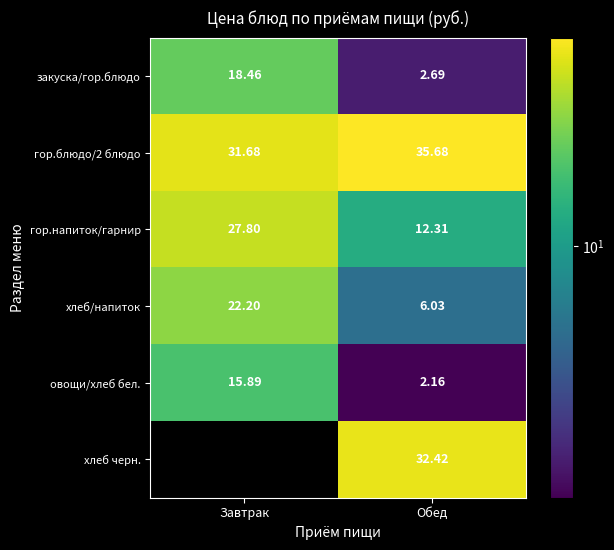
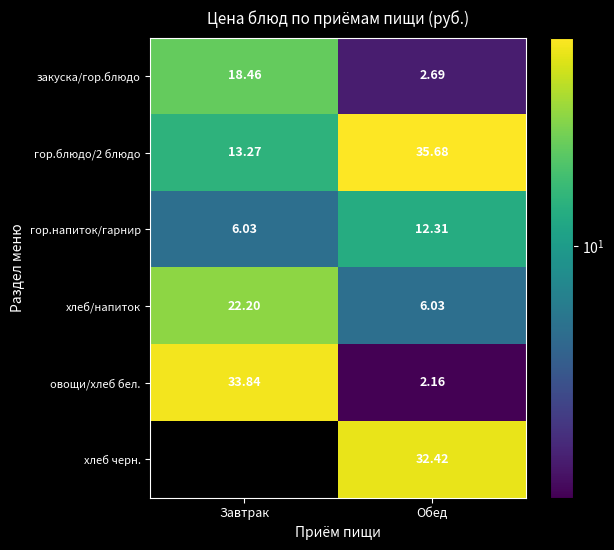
  {
    "закуска/гор.блюдо": {
      "Завтрак": 18.46,
      "Обед": 2.69
    },
    "гор.блюдо/2 блюдо": {
-     "Завтрак": 31.68,
+     "Завтрак": 13.27,
      "Обед": 35.68
    },
    "гор.напиток/гарнир": {
-     "Завтрак": 27.80,
+     "Завтрак": 6.03,
      "Обед": 12.31
    },
    "хлеб/напиток": {
      "Завтрак": 22.20,
      "Обед": 6.03
    },
    "овощи/хлеб бел.": {
-     "Завтрак": 15.89,
+     "Завтрак": 33.84,
      "Обед": 2.16
    },
    "хлеб черн.": {
      "Обед": 32.42
    }
  }
